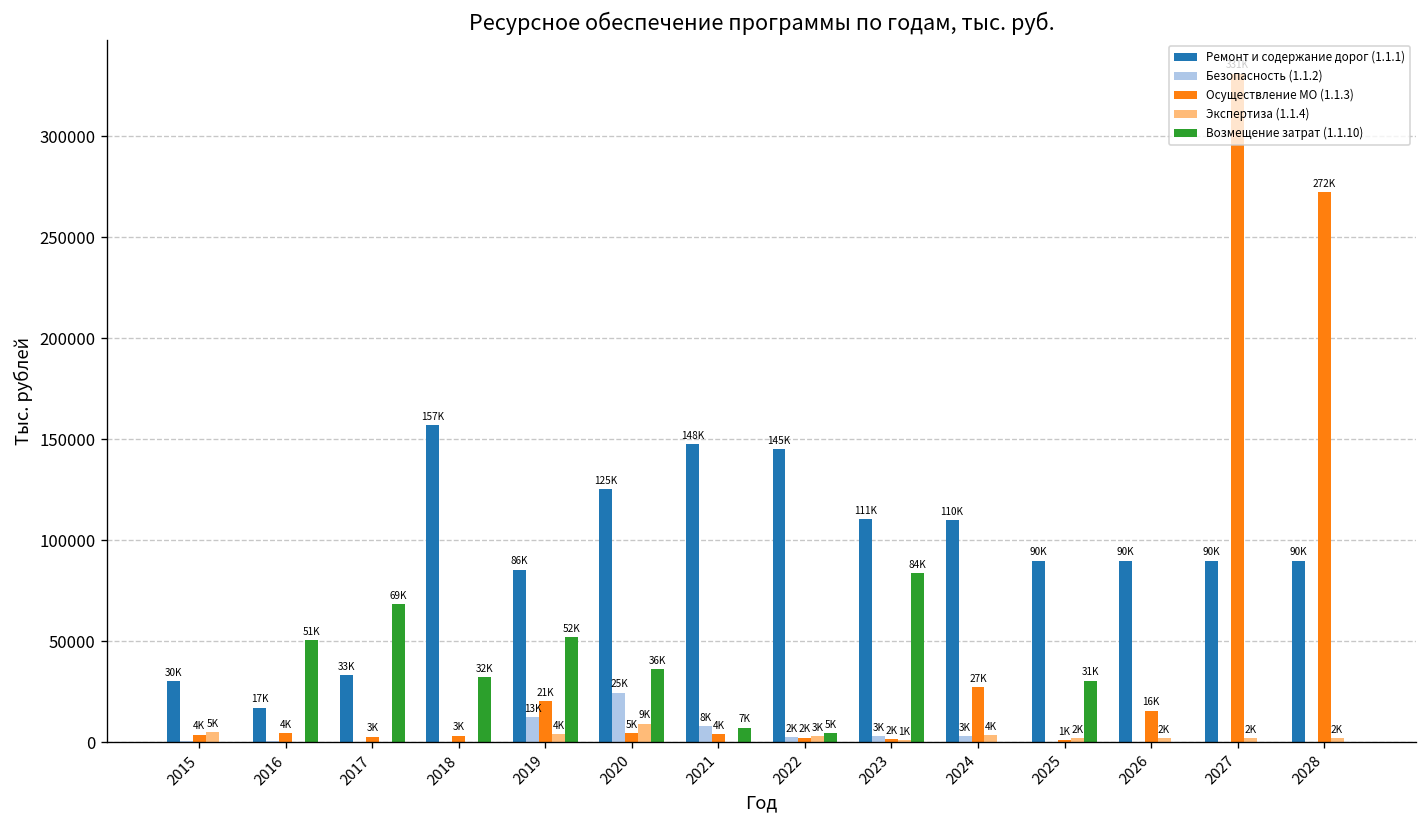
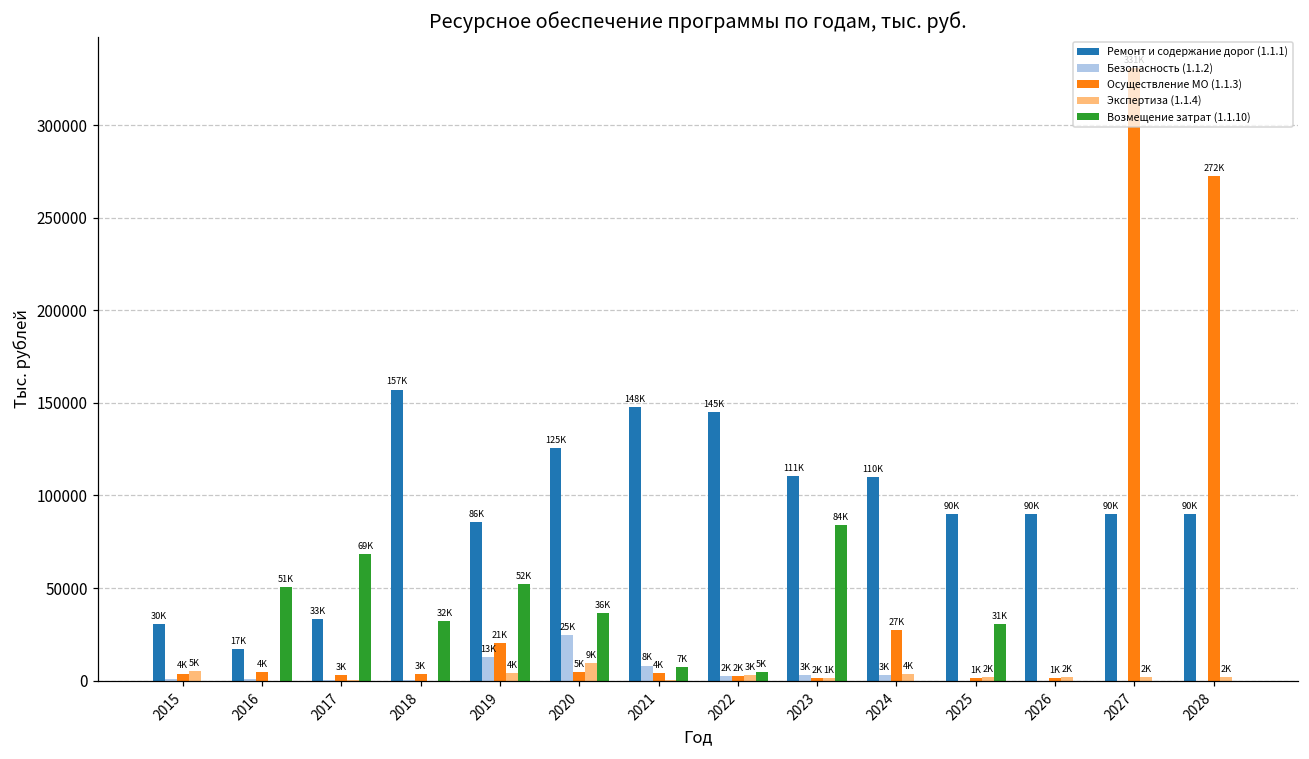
  {
    "Ремонт и содержание дорог (1.1.1)": {
      "2015": "30K",
      "2016": "17K",
      "2017": "33K",
      "2018": "157K",
      "2019": "86K",
      "2020": "125K",
      "2021": "148K",
      "2022": "145K",
      "2023": "111K",
      "2024": "110K",
      "2025": "90K",
      "2026": "90K",
      "2027": "90K",
      "2028": "90K"
    },
    "Безопасность (1.1.2)": {
      "2019": "13K",
      "2020": "25K",
      "2021": "8K",
      "2022": "2K",
      "2023": "3K",
      "2024": "3K"
    },
    "Осуществление МО (1.1.3)": {
      "2015": "4K",
      "2016": "4K",
      "2017": "3K",
      "2018": "3K",
      "2019": "21K",
      "2020": "5K",
      "2021": "4K",
      "2022": "2K",
      "2023": "2K",
      "2024": "27K",
      "2025": "1K",
-     "2026": "16K",
+     "2026": "1K",
      "2028": "272K"
    },
    "Экспертиза (1.1.4)": {
      "2015": "5K",
      "2019": "4K",
      "2020": "9K",
      "2022": "3K",
      "2023": "1K",
      "2024": "4K",
      "2025": "2K",
      "2026": "2K",
      "2027": "2K",
      "2028": "2K"
    },
    "Возмещение затрат (1.1.10)": {
      "2016": "51K",
      "2017": "69K",
      "2018": "32K",
      "2019": "52K",
      "2020": "36K",
      "2021": "7K",
      "2022": "5K",
      "2023": "84K",
      "2025": "31K"
    }
  }
